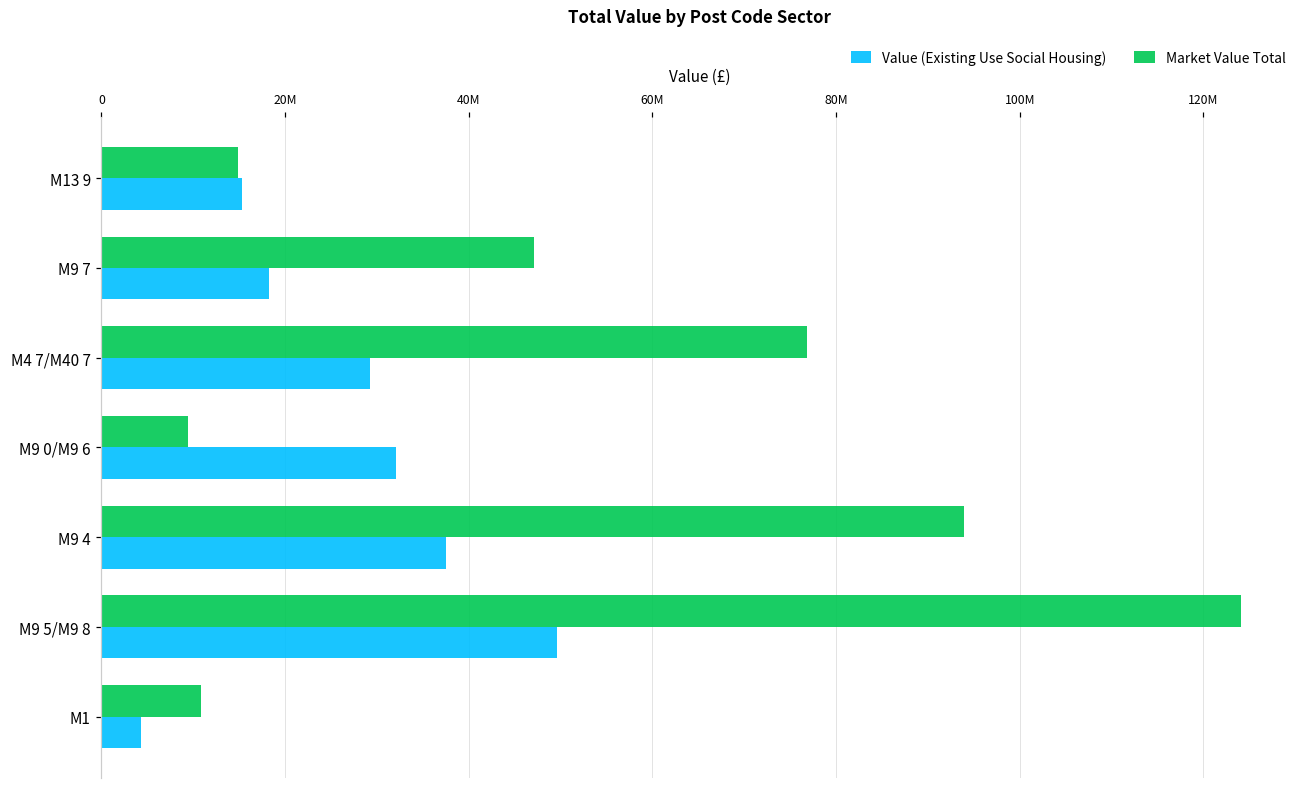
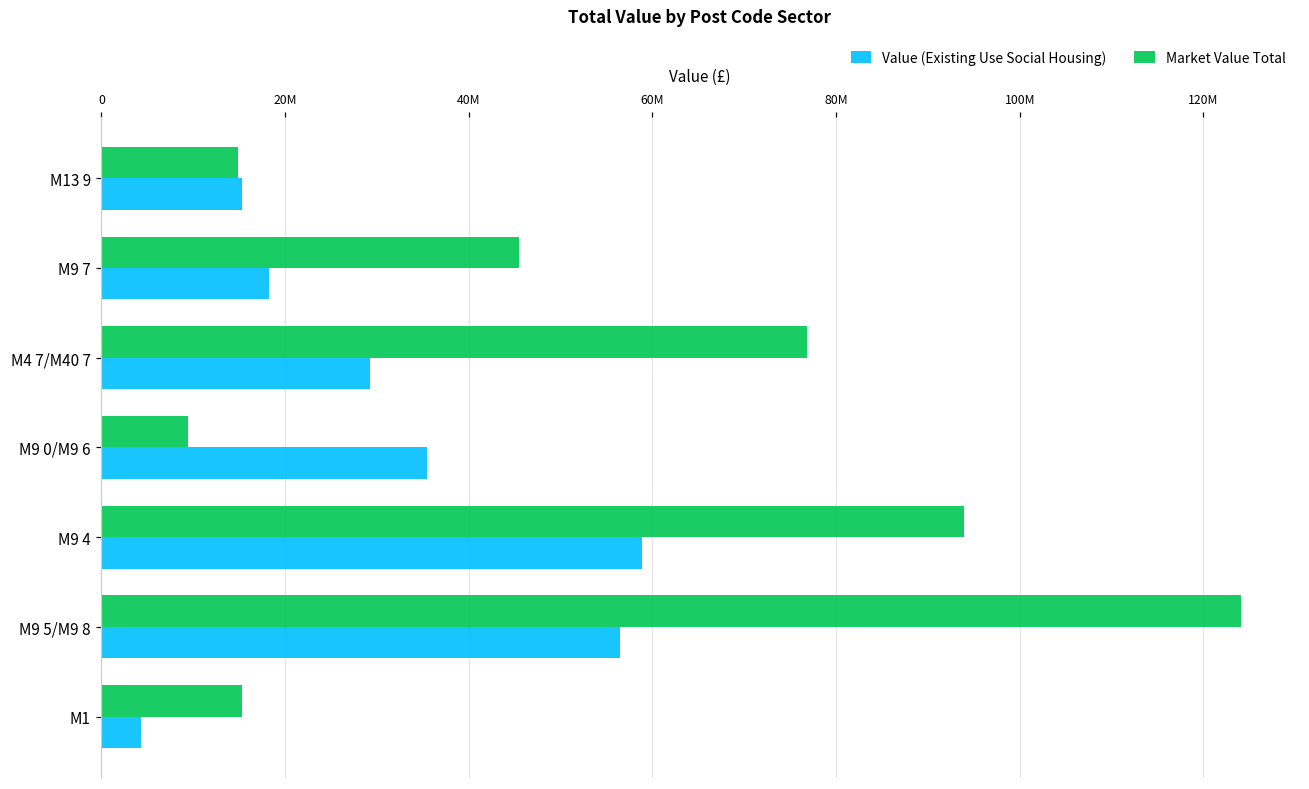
  {
    "Value (Existing Use Social Housing)": {
      "M13 9": 15000000,
      "M9 7": 18000000,
      "M4 7/M40 7": 29000000,
-     "M9 0/M9 6": 32000000,
-     "M9 4": 38000000,
-     "M9 5/M9 8": 50000000,
+     "M9 0/M9 6": 35000000,
+     "M9 4": 59000000,
+     "M9 5/M9 8": 56000000,
      "M1": 4000000
    },
    "Market Value Total": {
      "M13 9": 15000000,
-     "M9 7": 47000000,
+     "M9 7": 45000000,
      "M4 7/M40 7": 77000000,
      "M9 0/M9 6": 9000000,
      "M9 4": 94000000,
      "M9 5/M9 8": 124000000,
-     "M1": 11000000
+     "M1": 15000000
    }
  }
